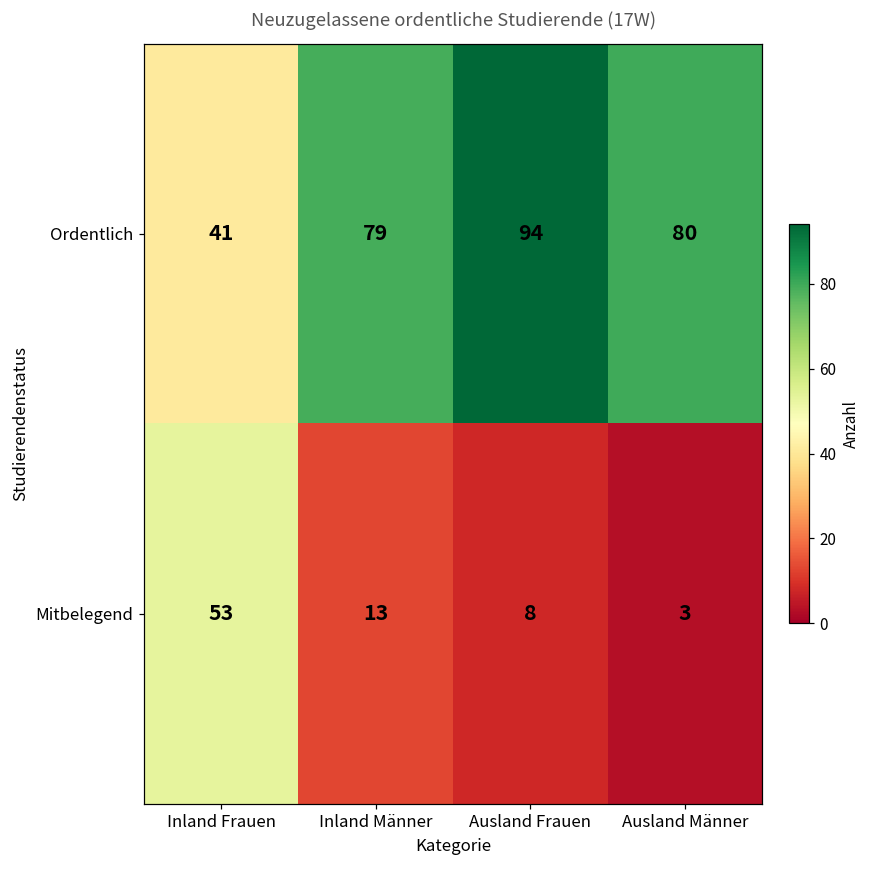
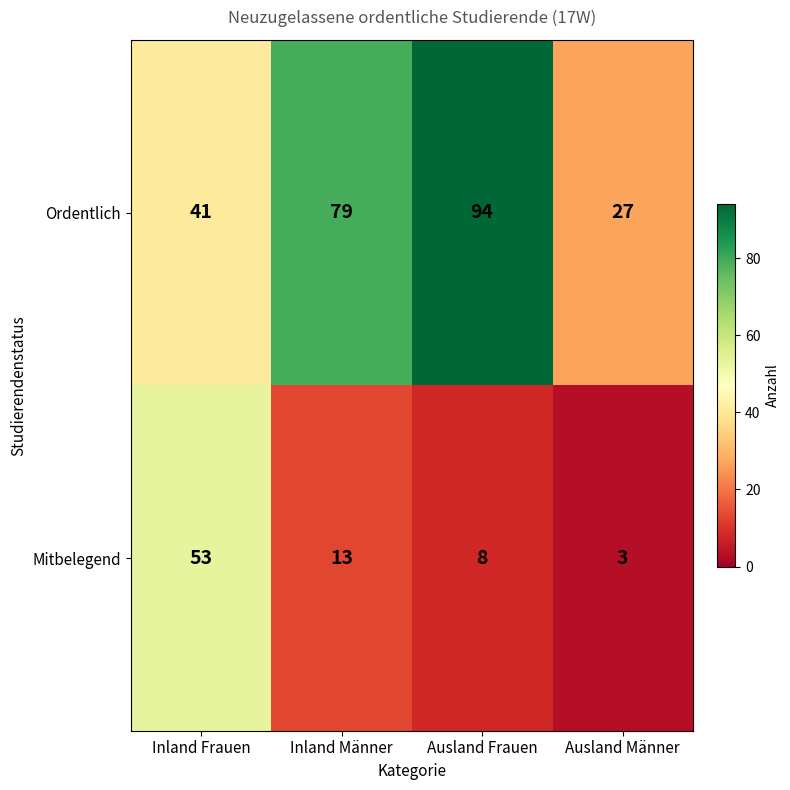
  {
    "Ordentlich": {
      "Inland Frauen": 41,
      "Inland Männer": 79,
      "Ausland Frauen": 94,
-     "Ausland Männer": 80
+     "Ausland Männer": 27
    },
    "Mitbelegend": {
      "Inland Frauen": 53,
      "Inland Männer": 13,
      "Ausland Frauen": 8,
      "Ausland Männer": 3
    }
  }
